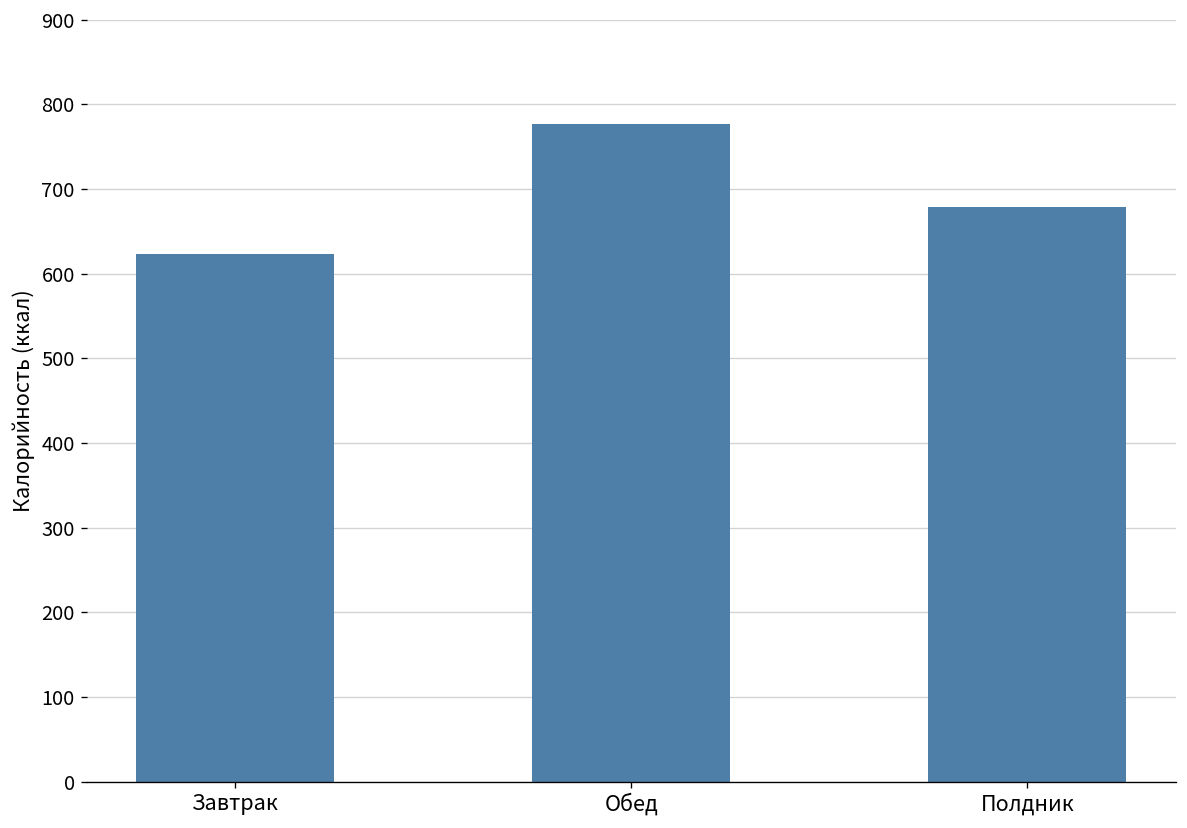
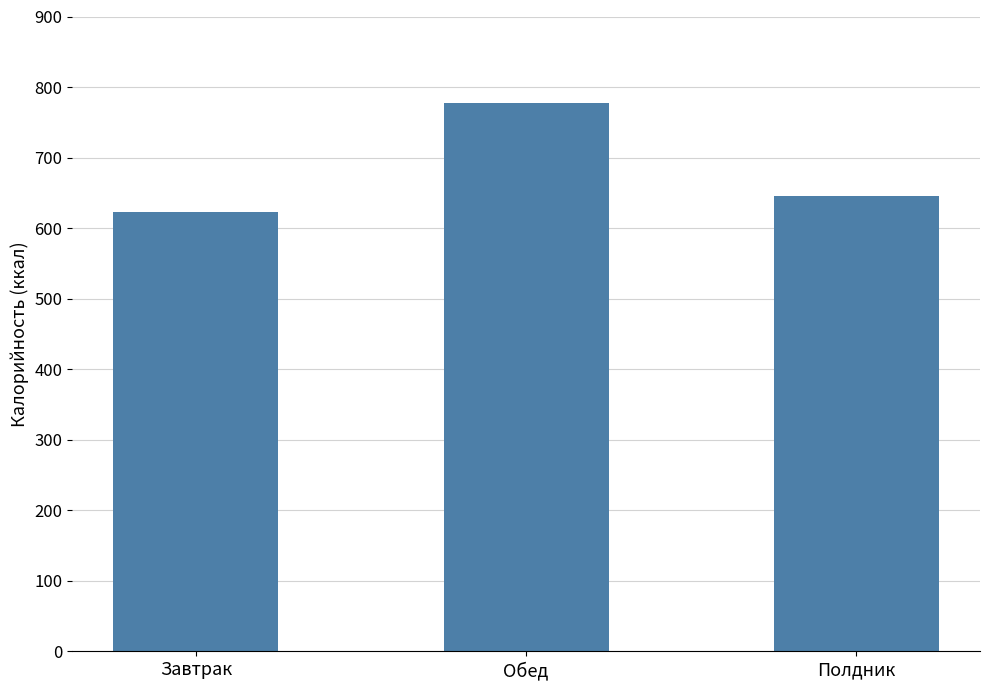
  {
    "Завтрак": 620,
    "Обед": 780,
-   "Полдник": 680
+   "Полдник": 650
  }
